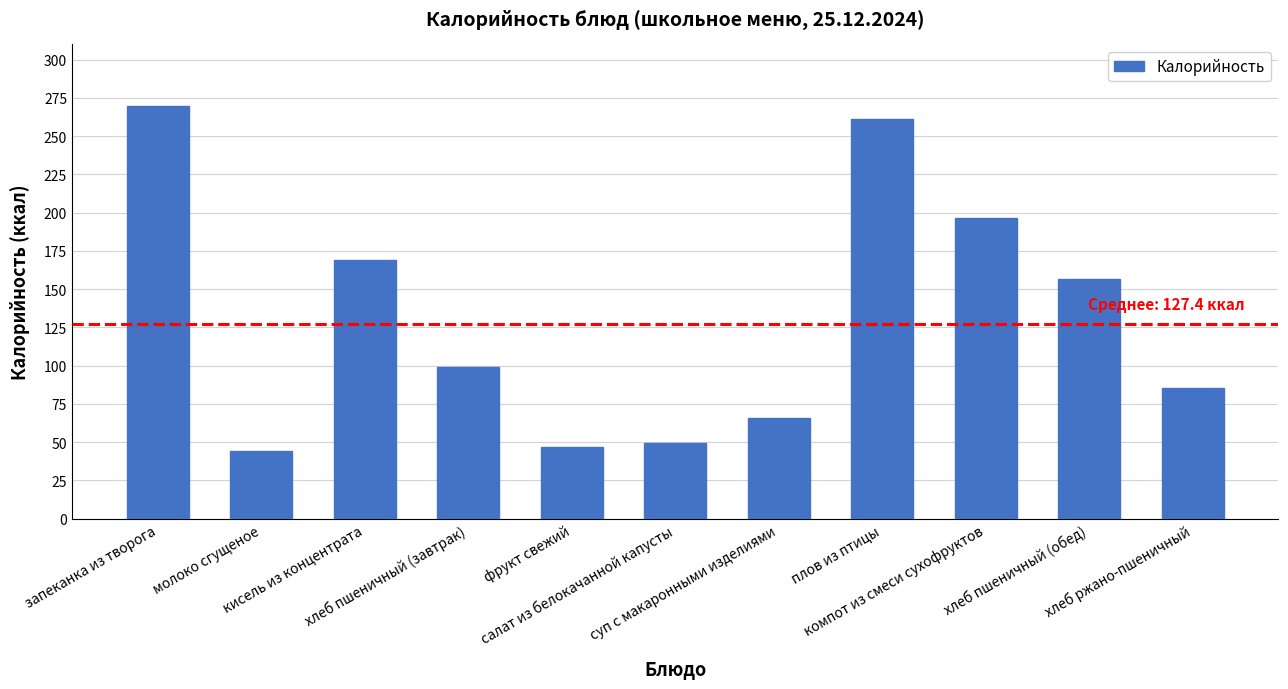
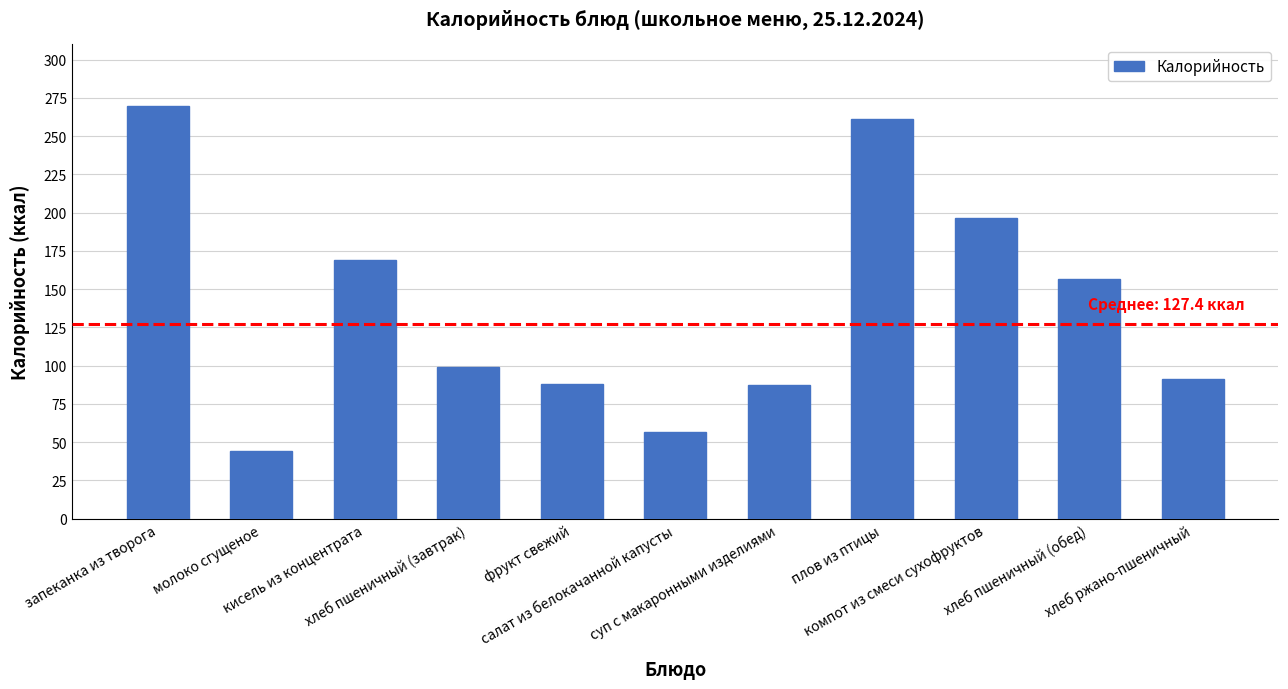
  {
    "запеканка из творога": 270,
    "молоко сгущеное": 44,
    "кисель из концентрата": 169,
    "хлеб пшеничный (завтрак)": 99,
-   "фрукт свежий": 47,
-   "салат из белокачанной капусты": 49,
-   "суп с макаронными изделиями": 66,
+   "фрукт свежий": 88,
+   "салат из белокачанной капусты": 56,
+   "суп с макаронными изделиями": 87,
    "плов из птицы": 261,
    "компот из смеси сухофруктов": 196,
-   "хлеб ржано-пшеничный": 85
+   "хлеб ржано-пшеничный": 92
  }
